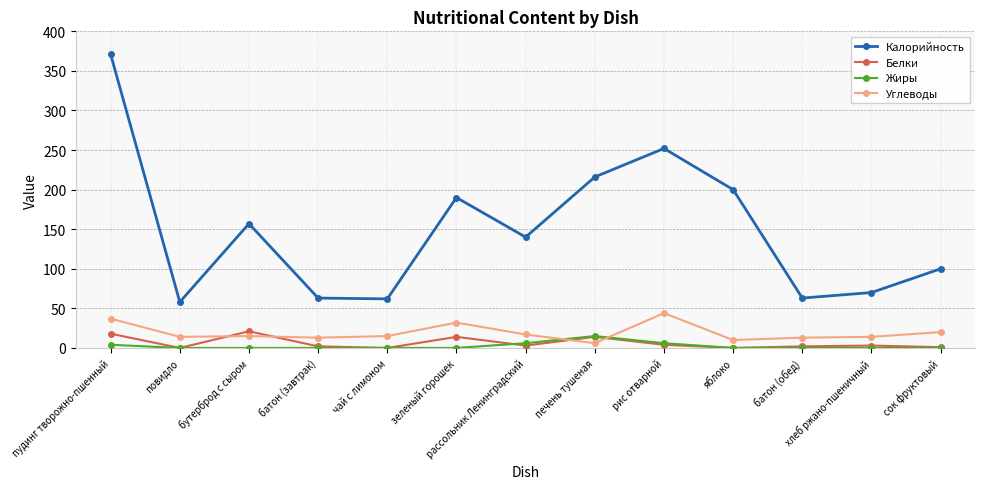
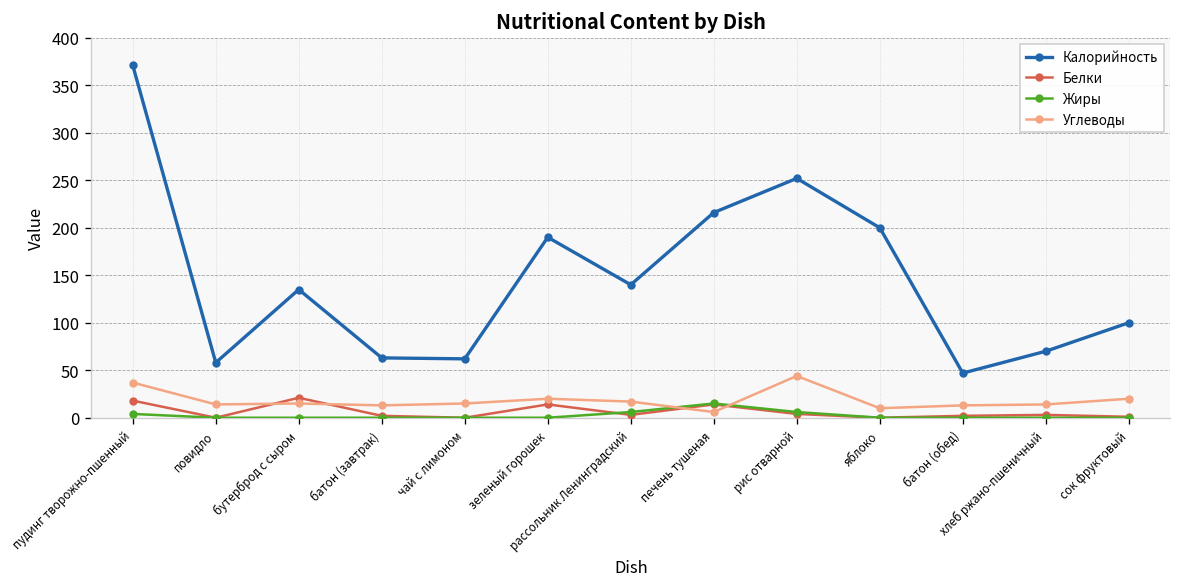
  {
    "Калорийность": {
      "пудинг творожно-пшенный": 370,
      "повидло": 60,
-     "бутерброд с сыром": 160,
+     "бутерброд с сыром": 140,
      "батон (завтрак)": 60,
      "чай с лимоном": 60,
      "зеленый горошек": 190,
      "рассольник Ленинградский": 140,
      "печень тушеная": 220,
      "рис отварной": 250,
      "яблоко": 200,
-     "батон (обед)": 60,
+     "батон (обед)": 50,
      "хлеб ржано-пшеничный": 70,
      "сок фруктовый": 100
    },
    "Белки": {
      "пудинг творожно-пшенный": 20,
      "бутерброд с сыром": 20,
      "зеленый горошек": 10
    },
    "Жиры": {
      "пудинг творожно-пшенный": 0,
      "бутерброд с сыром": 0,
      "зеленый горошек": 0
    },
    "Углеводы": {
      "пудинг творожно-пшенный": 40,
      "повидло": 10,
      "бутерброд с сыром": 20,
      "батон (завтрак)": 10,
      "чай с лимоном": 20,
-     "зеленый горошек": 30,
+     "зеленый горошек": 20,
      "рассольник Ленинградский": 20,
      "печень тушеная": 10,
      "рис отварной": 40,
      "яблоко": 10,
      "батон (обед)": 10,
      "хлеб ржано-пшеничный": 10,
      "сок фруктовый": 20
    }
  }
